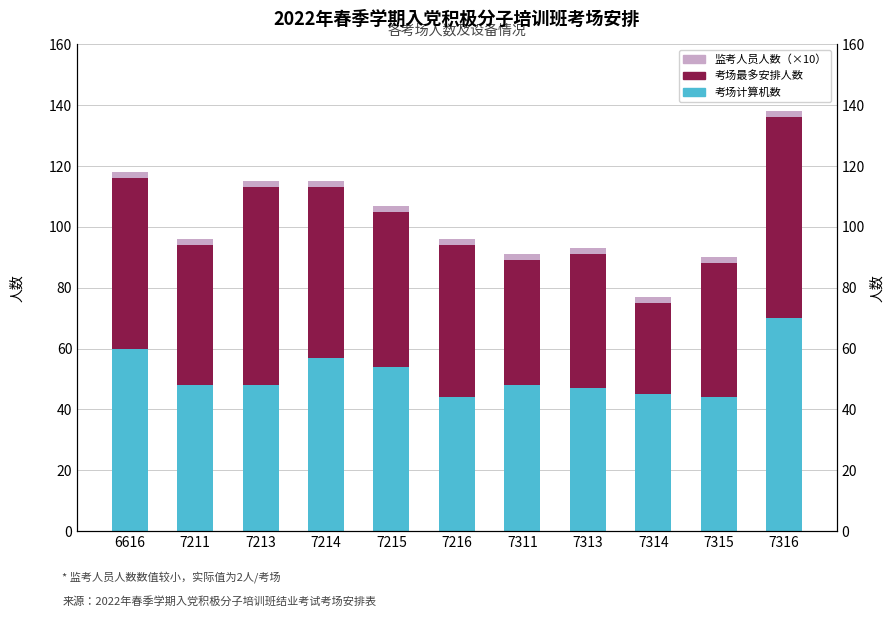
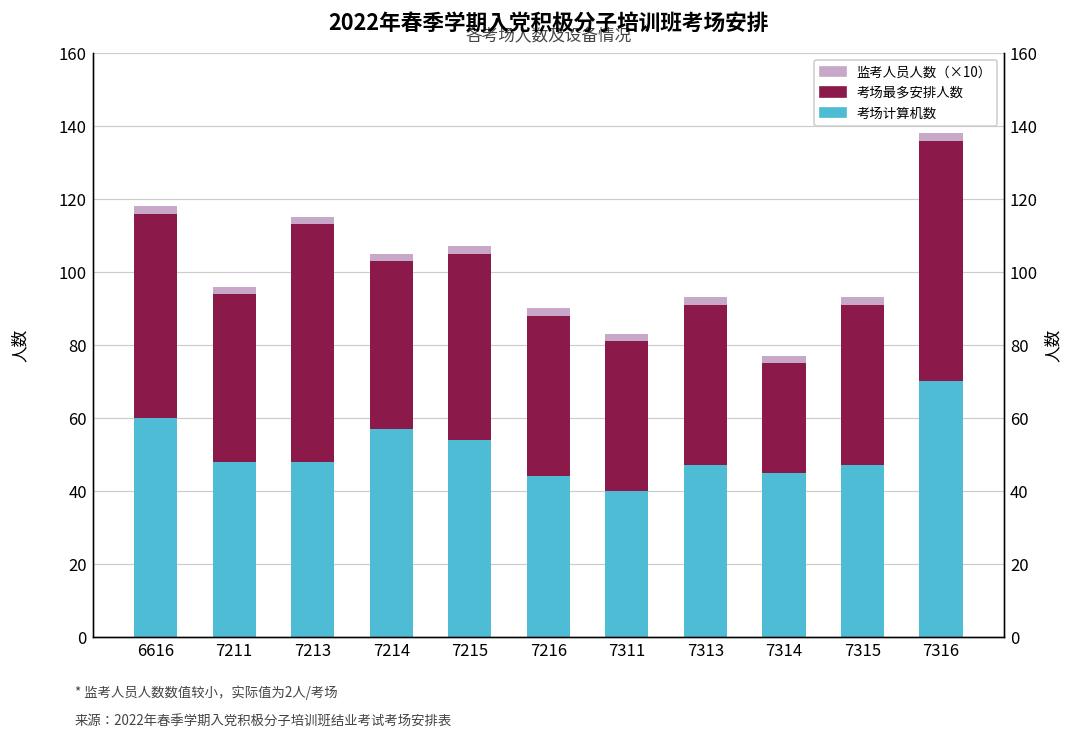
  {
    "考场计算机数": {
      "6616": 60,
      "7211": 48,
      "7213": 48,
      "7214": 57,
      "7215": 54,
      "7216": 44,
-     "7311": 48,
+     "7311": 40,
      "7313": 47,
      "7314": 45,
-     "7315": 44,
+     "7315": 47,
      "7316": 70
    },
    "考场最多安排人数": {
      "6616": 56,
      "7211": 46,
      "7213": 65,
-     "7214": 56,
+     "7214": 46,
      "7215": 51,
-     "7216": 50,
+     "7216": 44,
      "7311": 41,
      "7313": 44,
      "7314": 30,
      "7315": 44,
      "7316": 66
    }
  }
